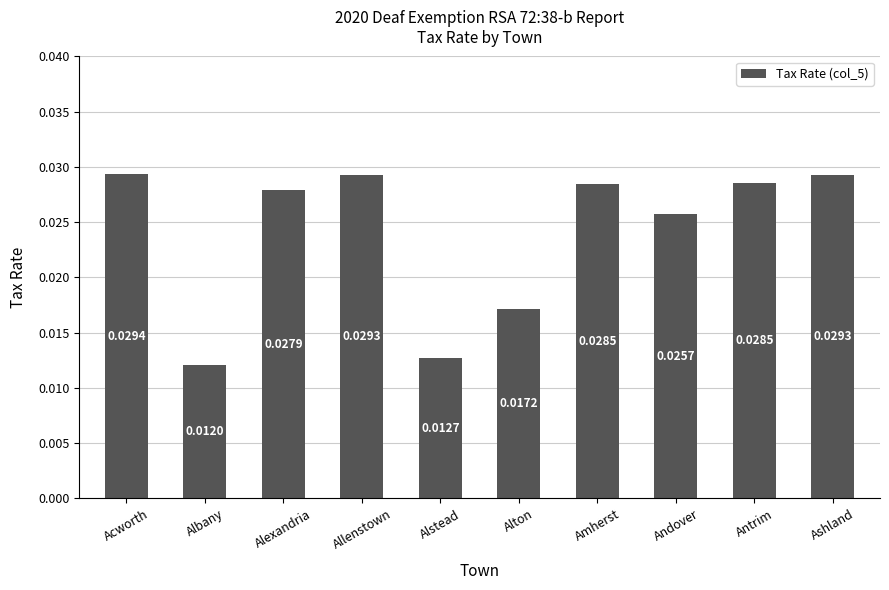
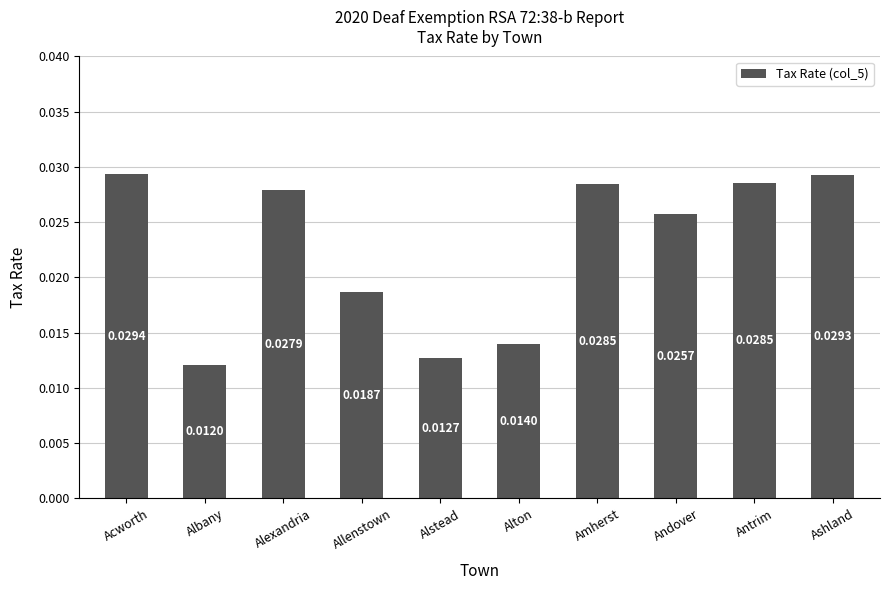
  {
    "Acworth": 0.0294,
    "Albany": 0.0120,
    "Alexandria": 0.0279,
-   "Allenstown": 0.0293,
+   "Allenstown": 0.0187,
    "Alstead": 0.0127,
-   "Alton": 0.0172,
+   "Alton": 0.0140,
    "Amherst": 0.0285,
    "Andover": 0.0257,
    "Antrim": 0.0285,
    "Ashland": 0.0293
  }
